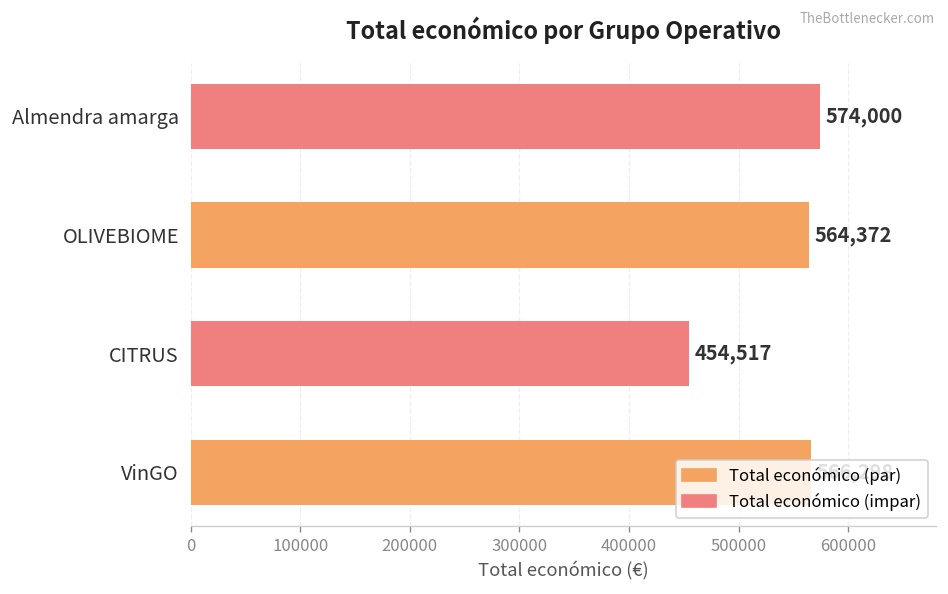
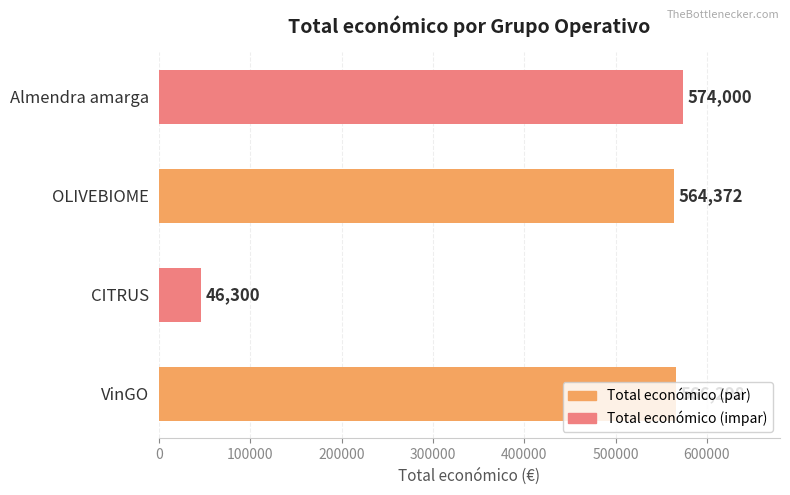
  {
    "Almendra amarga": "574,000",
    "OLIVEBIOME": "564,372",
-   "CITRUS": "454,517"
+   "CITRUS": "46,300"
  }
